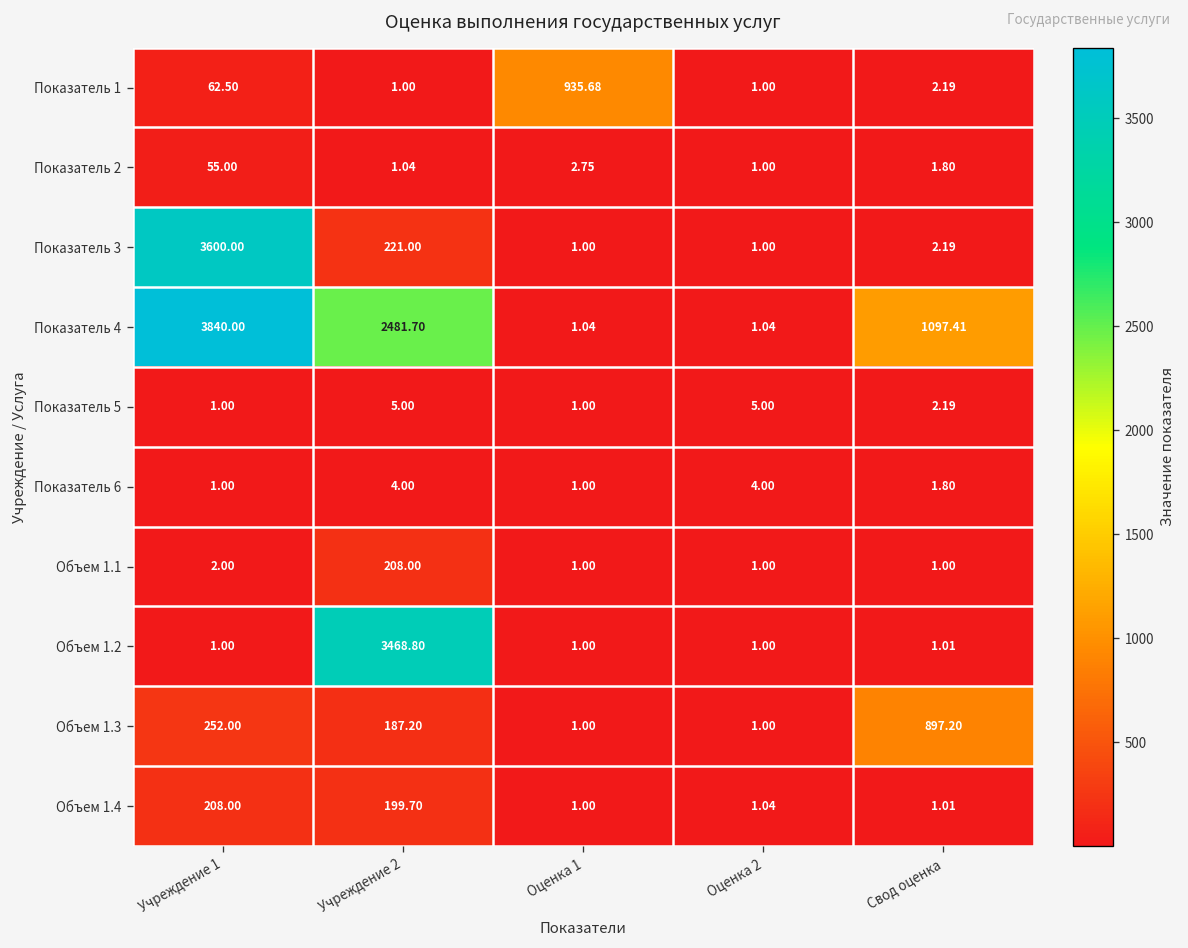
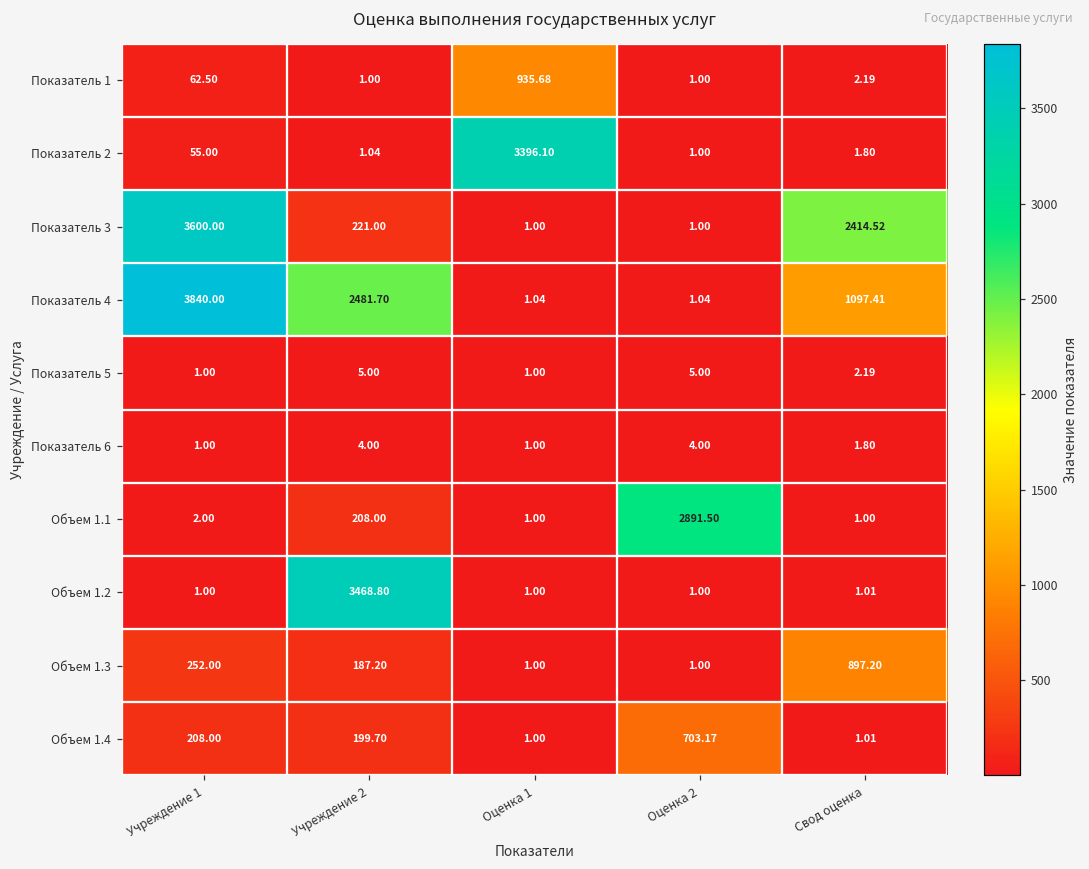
  {
    "Показатель 1": {
      "Учреждение 1": 62.50,
      "Учреждение 2": 1.00,
      "Оценка 1": 935.68,
      "Оценка 2": 1.00,
      "Свод оценка": 2.19
    },
    "Показатель 2": {
      "Учреждение 1": 55.00,
      "Учреждение 2": 1.04,
-     "Оценка 1": 2.75,
+     "Оценка 1": 3396.10,
      "Оценка 2": 1.00,
      "Свод оценка": 1.80
    },
    "Показатель 3": {
      "Учреждение 1": 3600.00,
      "Учреждение 2": 221.00,
      "Оценка 1": 1.00,
      "Оценка 2": 1.00,
-     "Свод оценка": 2.19
+     "Свод оценка": 2414.52
    },
    "Показатель 4": {
      "Учреждение 1": 3840.00,
      "Учреждение 2": 2481.70,
      "Оценка 1": 1.04,
      "Оценка 2": 1.04,
      "Свод оценка": 1097.41
    },
    "Показатель 5": {
      "Учреждение 1": 1.00,
      "Учреждение 2": 5.00,
      "Оценка 1": 1.00,
      "Оценка 2": 5.00,
      "Свод оценка": 2.19
    },
    "Показатель 6": {
      "Учреждение 1": 1.00,
      "Учреждение 2": 4.00,
      "Оценка 1": 1.00,
      "Оценка 2": 4.00,
      "Свод оценка": 1.80
    },
    "Объем 1.1": {
      "Учреждение 1": 2.00,
      "Учреждение 2": 208.00,
      "Оценка 1": 1.00,
-     "Оценка 2": 1.00,
+     "Оценка 2": 2891.50,
      "Свод оценка": 1.00
    },
    "Объем 1.2": {
      "Учреждение 1": 1.00,
      "Учреждение 2": 3468.80,
      "Оценка 1": 1.00,
      "Оценка 2": 1.00,
      "Свод оценка": 1.01
    },
    "Объем 1.3": {
      "Учреждение 1": 252.00,
      "Учреждение 2": 187.20,
      "Оценка 1": 1.00,
      "Оценка 2": 1.00,
      "Свод оценка": 897.20
    },
    "Объем 1.4": {
      "Учреждение 1": 208.00,
      "Учреждение 2": 199.70,
      "Оценка 1": 1.00,
-     "Оценка 2": 1.04,
+     "Оценка 2": 703.17,
      "Свод оценка": 1.01
    }
  }
